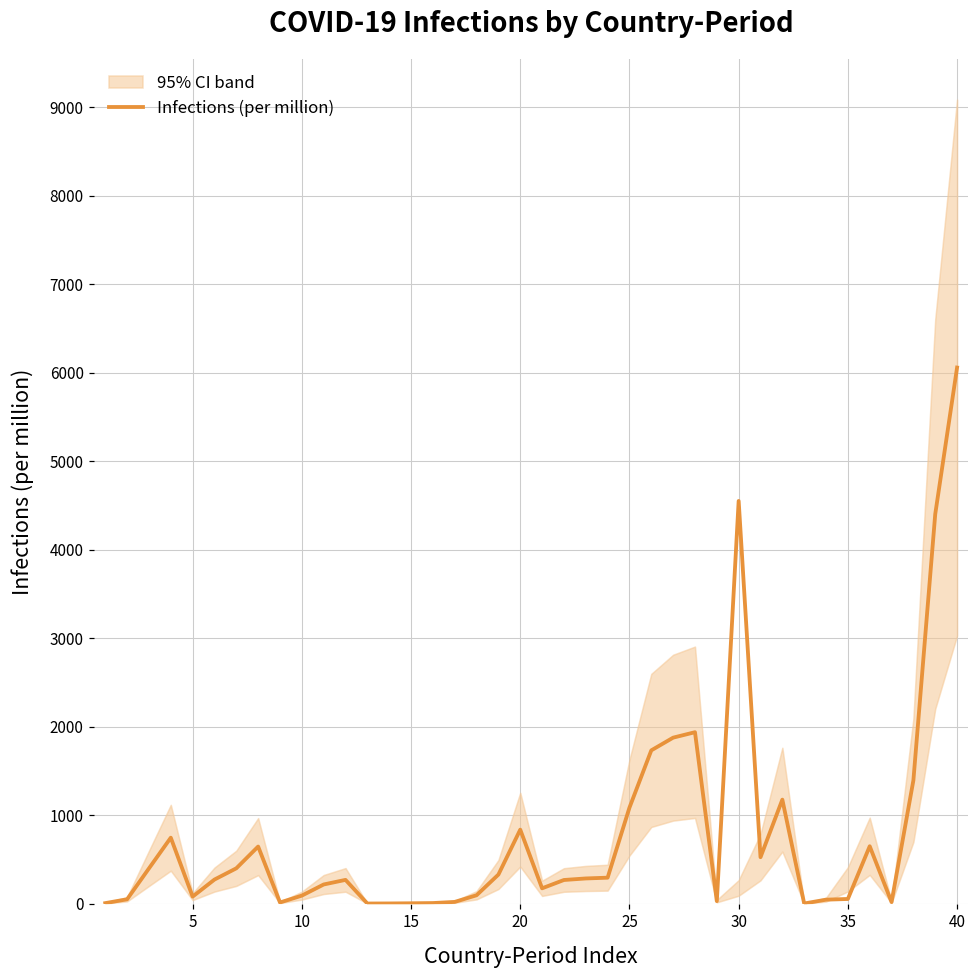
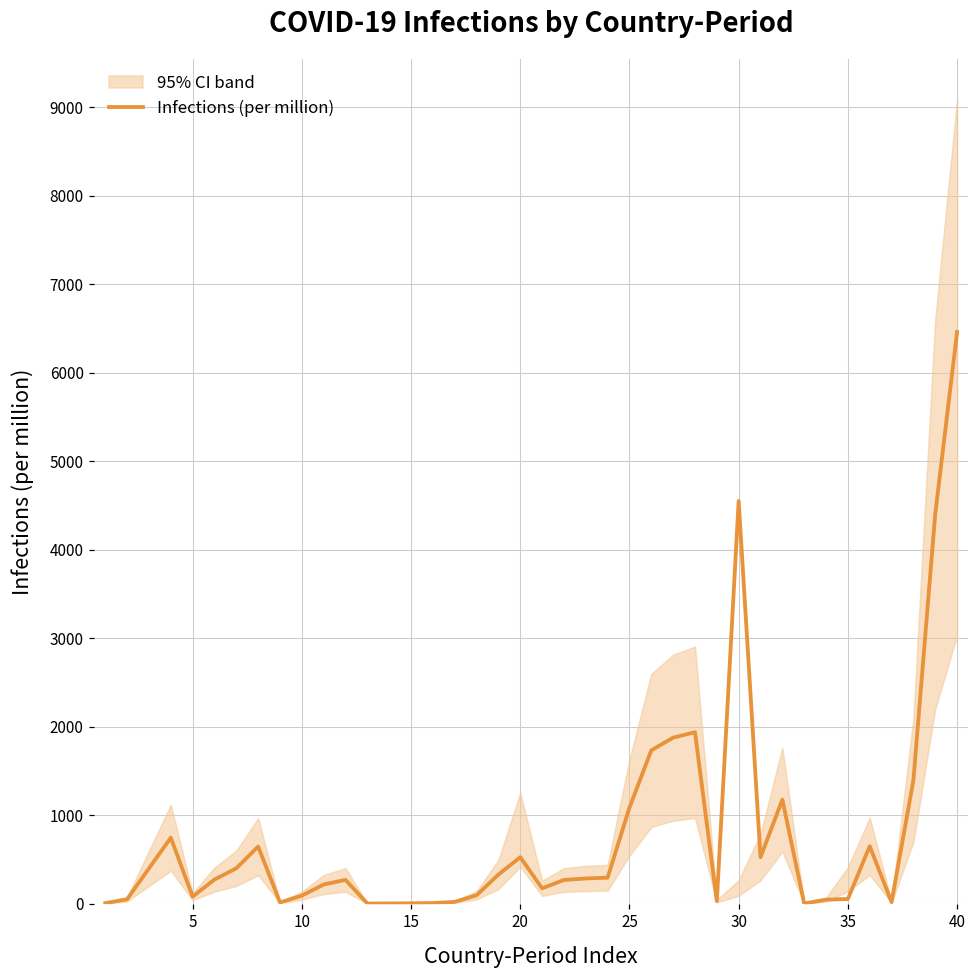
  {
    "Infections (per million)": {
      "5": 100,
      "10": 100,
-     "20": 800,
+     "20": 500,
      "25": 1100,
      "30": 4500,
      "35": 100,
-     "40": 6100
+     "40": 6500
    }
  }
